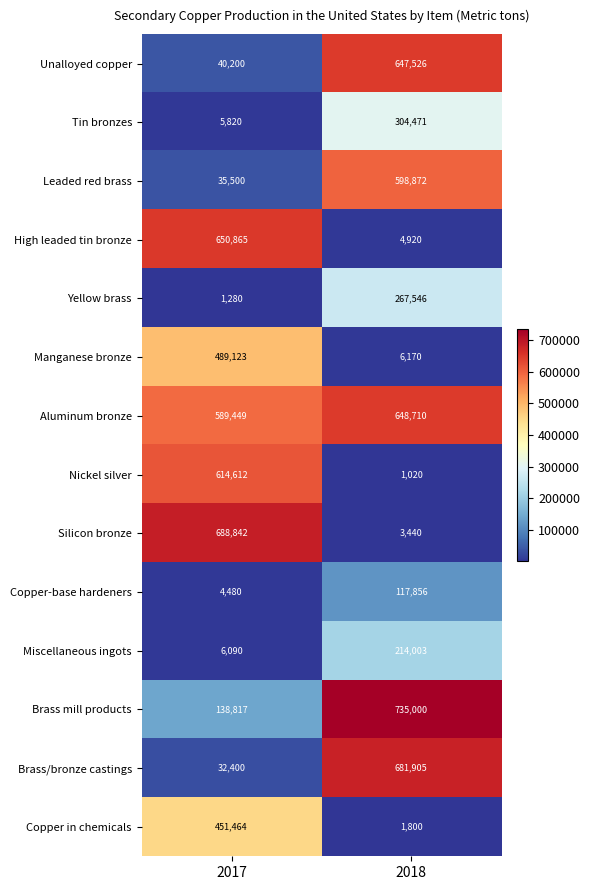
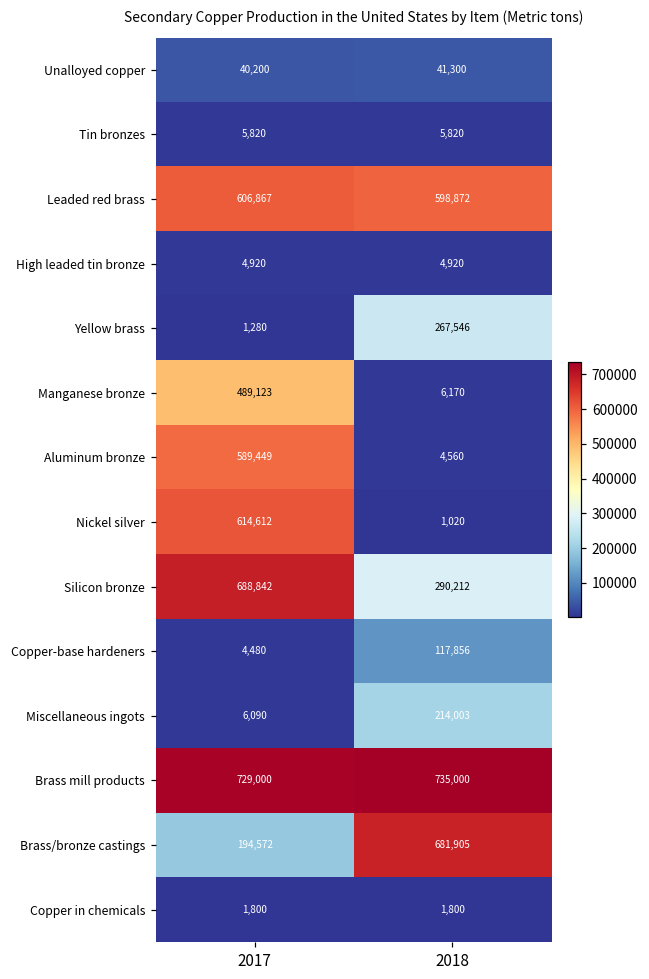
  {
    "Unalloyed copper": {
      "2017": "40,200",
-     "2018": "647,526"
+     "2018": "41,300"
    },
    "Tin bronzes": {
      "2017": "5,820",
-     "2018": "304,471"
+     "2018": "5,820"
    },
    "Leaded red brass": {
-     "2017": "35,500",
+     "2017": "606,867",
      "2018": "598,872"
    },
    "High leaded tin bronze": {
-     "2017": "650,865",
+     "2017": "4,920",
      "2018": "4,920"
    },
    "Yellow brass": {
      "2017": "1,280",
      "2018": "267,546"
    },
    "Manganese bronze": {
      "2017": "489,123",
      "2018": "6,170"
    },
    "Aluminum bronze": {
      "2017": "589,449",
-     "2018": "648,710"
+     "2018": "4,560"
    },
    "Nickel silver": {
      "2017": "614,612",
      "2018": "1,020"
    },
    "Silicon bronze": {
      "2017": "688,842",
-     "2018": "3,440"
+     "2018": "290,212"
    },
    "Copper-base hardeners": {
      "2017": "4,480",
      "2018": "117,856"
    },
    "Miscellaneous ingots": {
      "2017": "6,090",
      "2018": "214,003"
    },
    "Brass mill products": {
-     "2017": "138,817",
+     "2017": "729,000",
      "2018": "735,000"
    },
    "Brass/bronze castings": {
-     "2017": "32,400",
+     "2017": "194,572",
      "2018": "681,905"
    },
    "Copper in chemicals": {
-     "2017": "451,464",
+     "2017": "1,800",
      "2018": "1,800"
    }
  }
